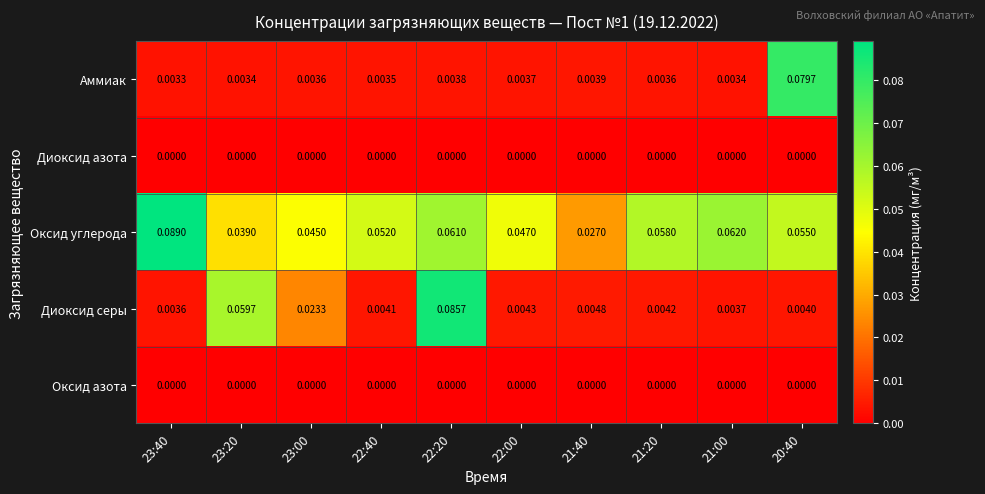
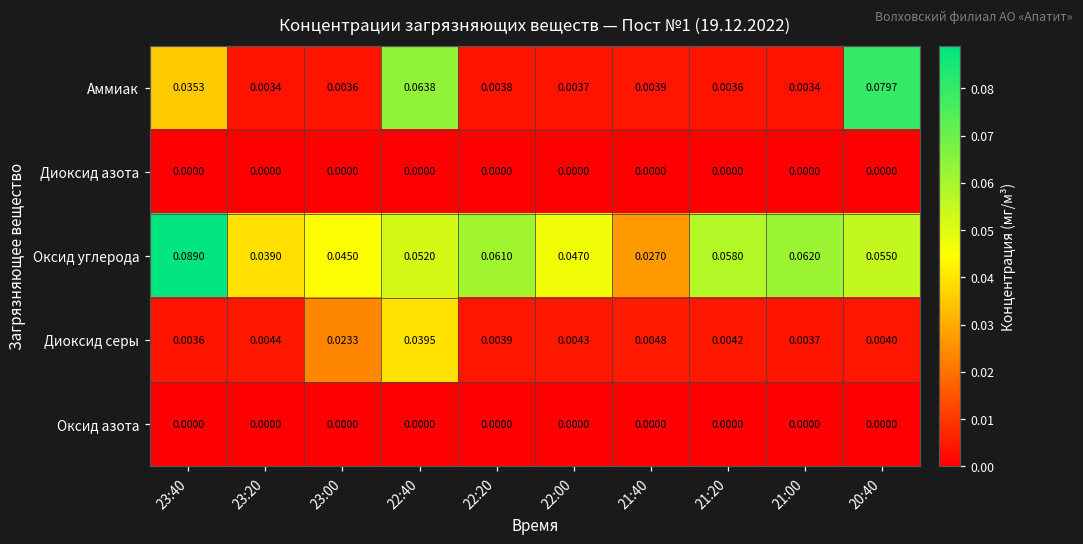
  {
    "Аммиак": {
-     "23:40": 0.0033,
+     "23:40": 0.0353,
      "23:20": 0.0034,
      "23:00": 0.0036,
-     "22:40": 0.0035,
+     "22:40": 0.0638,
      "22:20": 0.0038,
      "22:00": 0.0037,
      "21:40": 0.0039,
      "21:20": 0.0036,
      "21:00": 0.0034,
      "20:40": 0.0797
    },
    "Диоксид азота": {
      "23:40": 0.0000,
      "23:20": 0.0000,
      "23:00": 0.0000,
      "22:40": 0.0000,
      "22:20": 0.0000,
      "22:00": 0.0000,
      "21:40": 0.0000,
      "21:20": 0.0000,
      "21:00": 0.0000,
      "20:40": 0.0000
    },
    "Оксид углерода": {
      "23:40": 0.0890,
      "23:20": 0.0390,
      "23:00": 0.0450,
      "22:40": 0.0520,
      "22:20": 0.0610,
      "22:00": 0.0470,
      "21:40": 0.0270,
      "21:20": 0.0580,
      "21:00": 0.0620,
      "20:40": 0.0550
    },
    "Диоксид серы": {
      "23:40": 0.0036,
-     "23:20": 0.0597,
+     "23:20": 0.0044,
      "23:00": 0.0233,
-     "22:40": 0.0041,
-     "22:20": 0.0857,
+     "22:40": 0.0395,
+     "22:20": 0.0039,
      "22:00": 0.0043,
      "21:40": 0.0048,
      "21:20": 0.0042,
      "21:00": 0.0037,
      "20:40": 0.0040
    },
    "Оксид азота": {
      "23:40": 0.0000,
      "23:20": 0.0000,
      "23:00": 0.0000,
      "22:40": 0.0000,
      "22:20": 0.0000,
      "22:00": 0.0000,
      "21:40": 0.0000,
      "21:20": 0.0000,
      "21:00": 0.0000,
      "20:40": 0.0000
    }
  }
